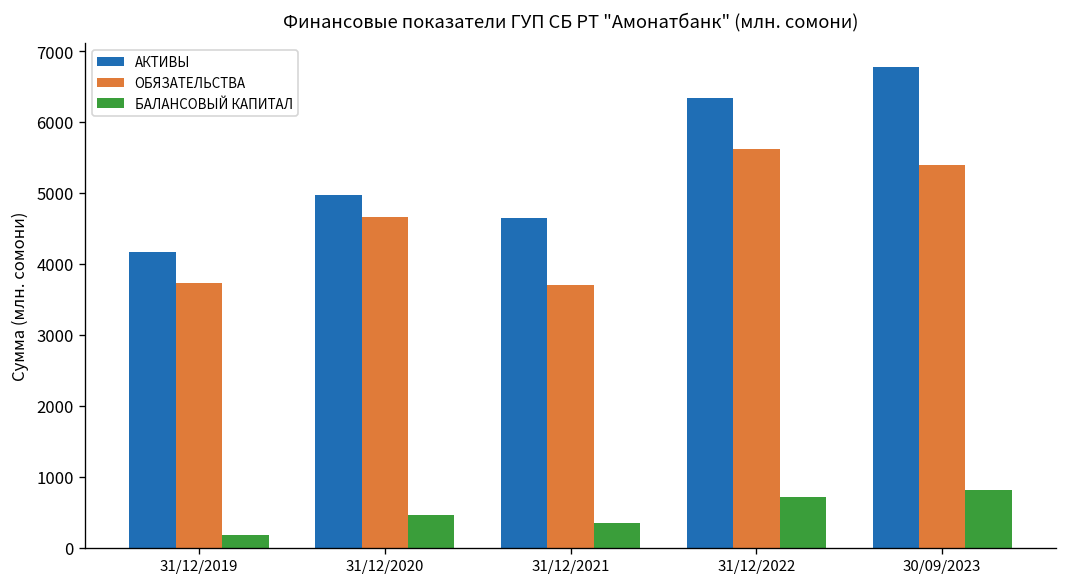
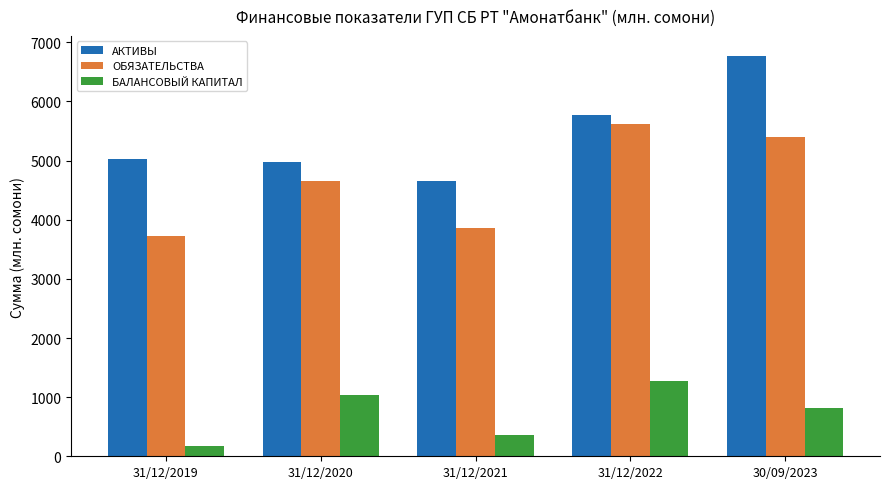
  {
    "АКТИВЫ": {
-     "31/12/2019": 4200,
+     "31/12/2019": 5000,
      "31/12/2020": 5000,
      "31/12/2021": 4700,
-     "31/12/2022": 6300,
+     "31/12/2022": 5800,
      "30/09/2023": 6800
    },
    "ОБЯЗАТЕЛЬСТВА": {
      "31/12/2019": 3700,
      "31/12/2020": 4700,
-     "31/12/2021": 3700,
+     "31/12/2021": 3900,
      "31/12/2022": 5600,
      "30/09/2023": 5400
    },
    "БАЛАНСОВЫЙ КАПИТАЛ": {
      "31/12/2019": 200,
-     "31/12/2020": 500,
+     "31/12/2020": 1000,
      "31/12/2021": 400,
-     "31/12/2022": 700,
+     "31/12/2022": 1300,
      "30/09/2023": 800
    }
  }
